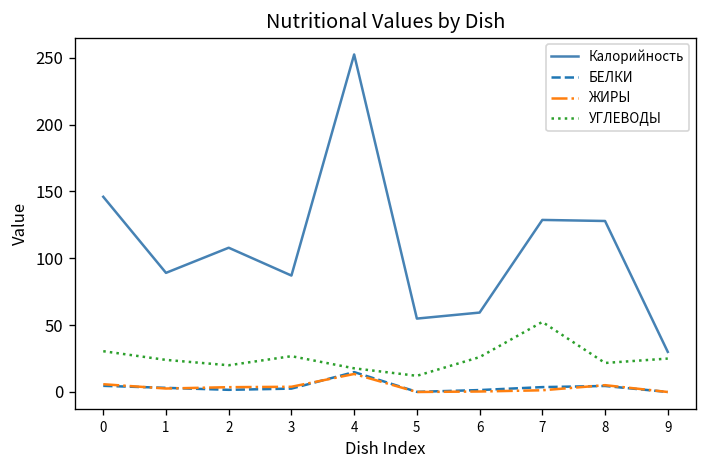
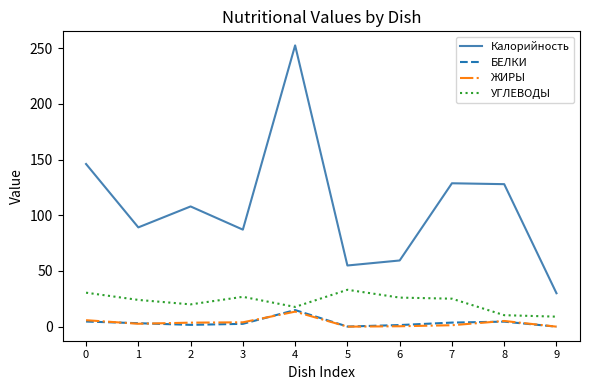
  {
    "ЖИРЫ": {
      "7": 1
    },
    "УГЛЕВОДЫ": {
      "0": 31,
      "1": 24,
      "2": 20,
      "3": 27,
      "4": 18,
-     "5": 12,
+     "5": 33,
      "6": 26,
-     "7": 52,
-     "8": 22,
-     "9": 25
+     "7": 25,
+     "8": 10,
+     "9": 9
    }
  }
